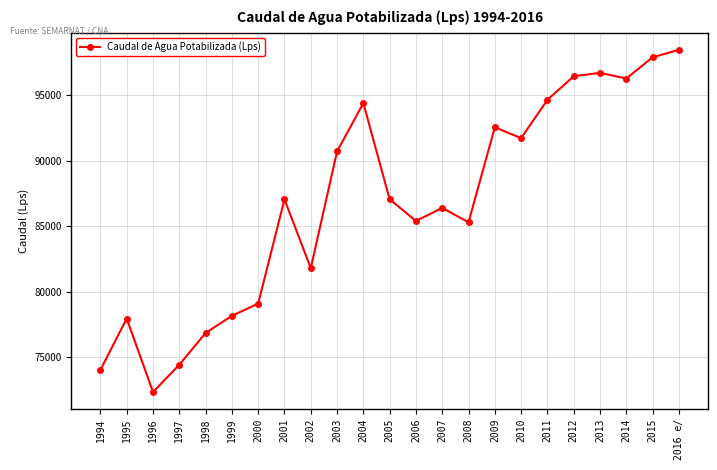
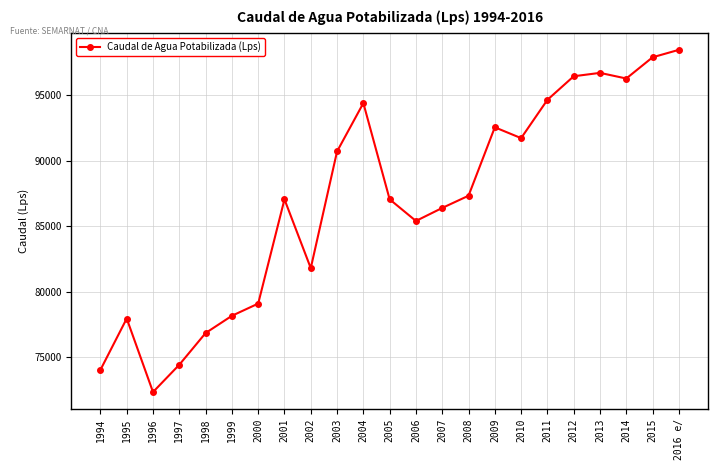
  {
    "1994": 74000,
    "1995": 78000,
    "1996": 72300,
    "1997": 74400,
    "1998": 76800,
    "1999": 78200,
    "2000": 79100,
    "2001": 87000,
    "2002": 81800,
    "2003": 90700,
    "2004": 94400,
    "2005": 87100,
    "2006": 85400,
    "2007": 86400,
-   "2008": 85300,
+   "2008": 87300,
    "2009": 92500,
    "2010": 91700,
    "2011": 94600,
    "2012": 96400,
    "2013": 96700,
    "2014": 96300,
    "2015": 97900,
    "2016 e/": 98500
  }
